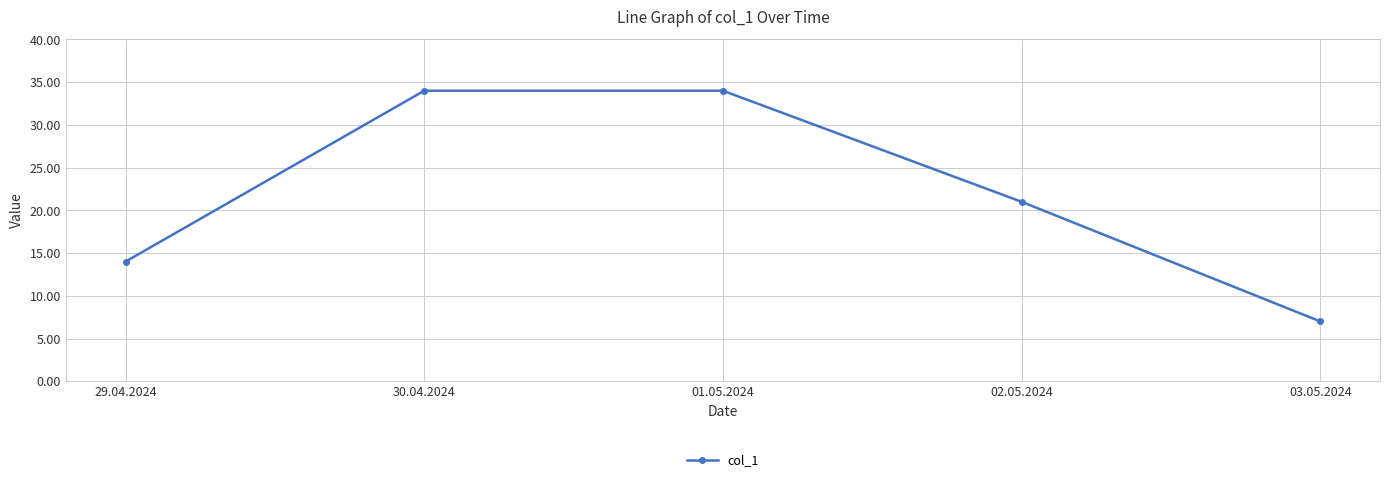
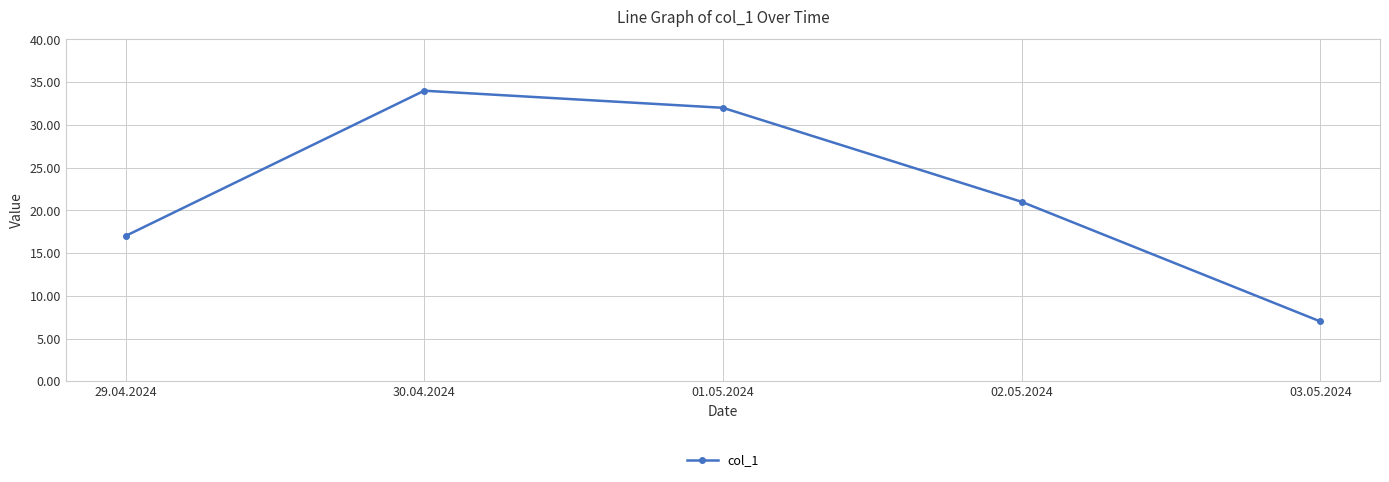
  {
-   "29.04.2024": 14,
+   "29.04.2024": 17,
    "30.04.2024": 34,
-   "01.05.2024": 34,
+   "01.05.2024": 32,
    "02.05.2024": 21,
    "03.05.2024": 7
  }
